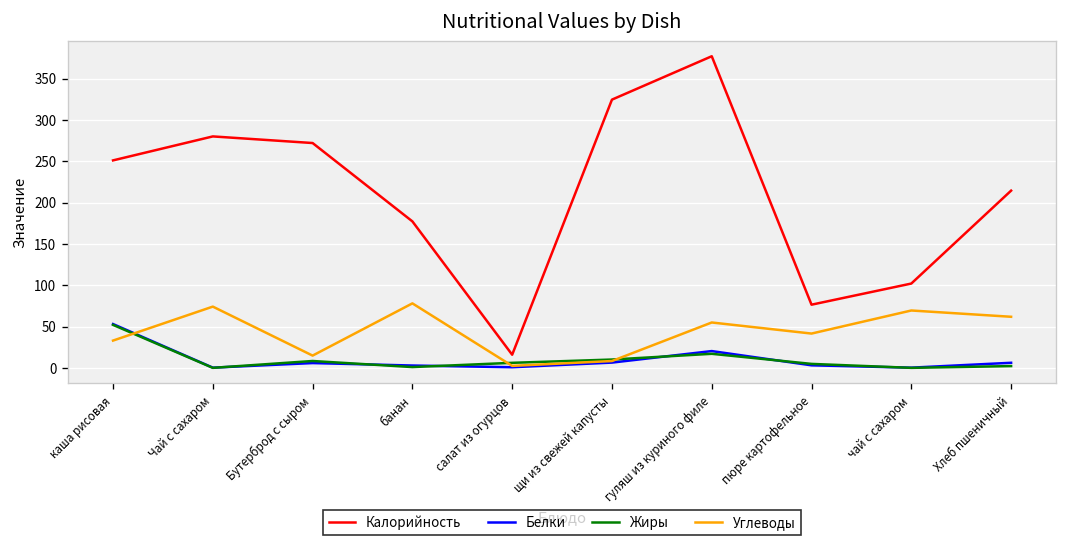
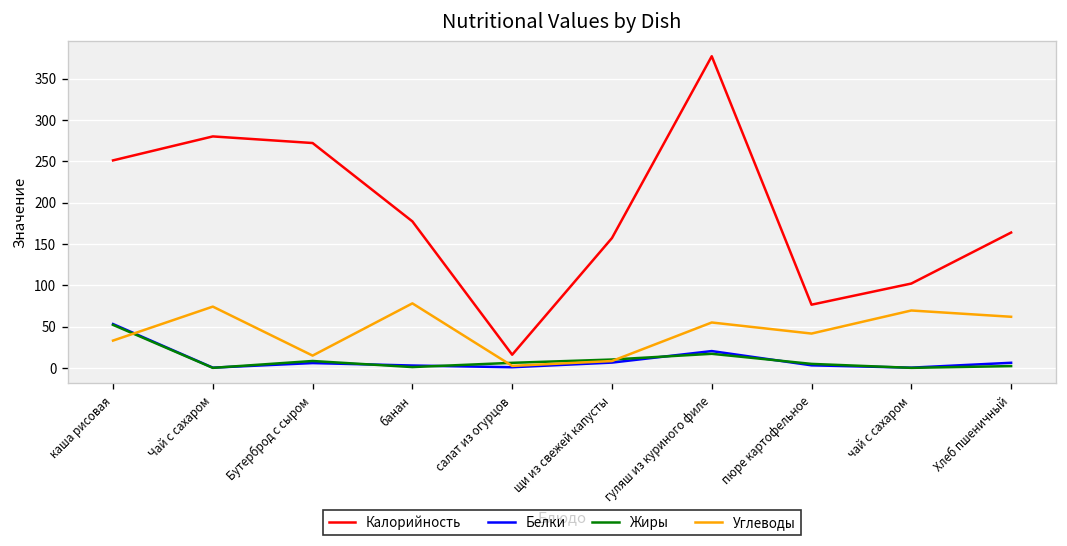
  {
    "Калорийность": {
      "каша рисовая": 250,
      "Чай с сахаром": 280,
      "Бутерброд с сыром": 270,
      "банан": 180,
      "салат из огурцов": 20,
-     "щи из свежей капусты": 320,
+     "щи из свежей капусты": 160,
      "гуляш из куриного филе": 380,
      "пюре картофельное": 80,
      "чай с сахаром": 100,
-     "Хлеб пшеничный": 210
+     "Хлеб пшеничный": 160
    },
    "Белки": {
      "Хлеб пшеничный": 10
    },
    "Жиры": {
      "Хлеб пшеничный": 0
    },
    "Углеводы": {
      "каша рисовая": 30,
      "Чай с сахаром": 70,
      "Бутерброд с сыром": 10,
      "банан": 80,
      "гуляш из куриного филе": 50,
      "пюре картофельное": 40,
      "чай с сахаром": 70,
      "Хлеб пшеничный": 60
    }
  }
